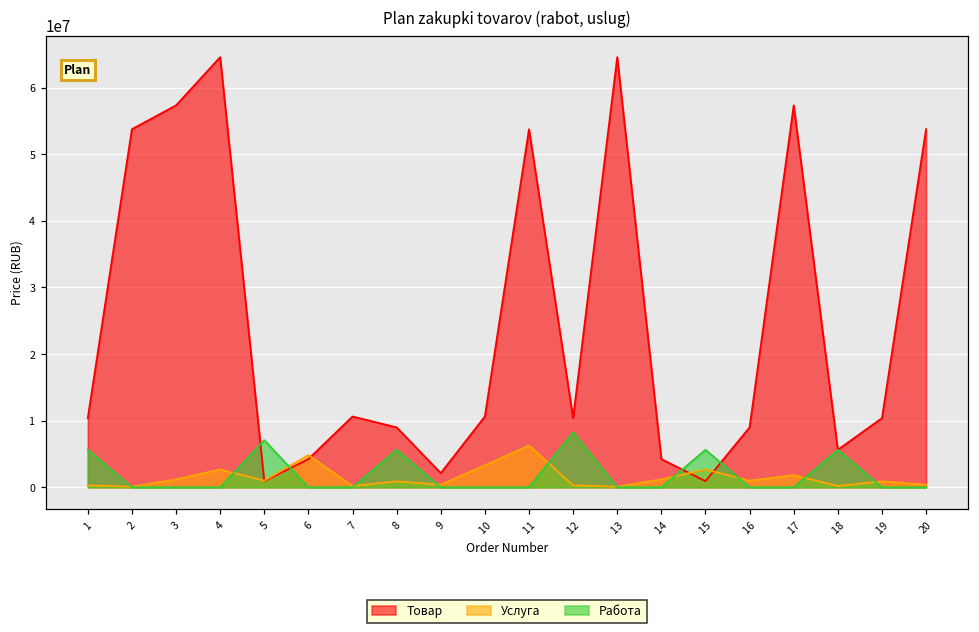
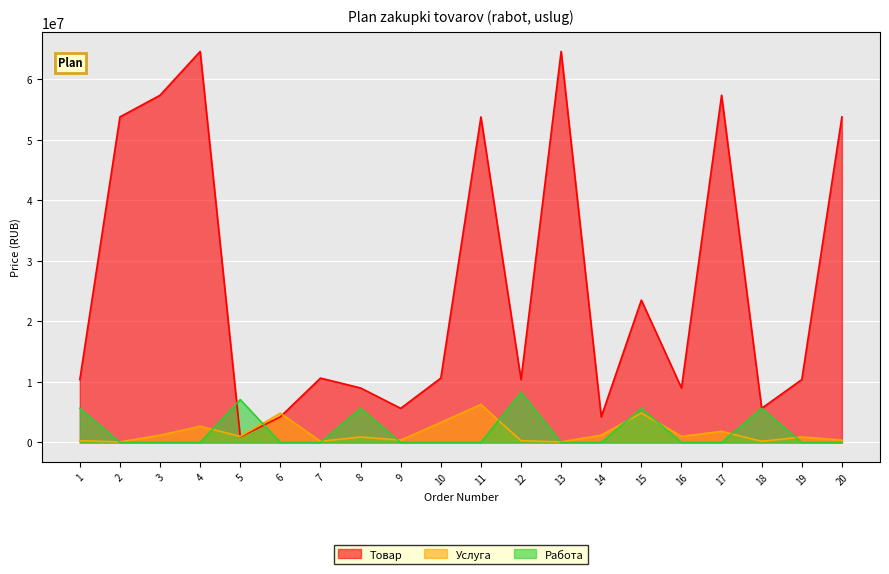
  {
    "Товар": {
      "1": 10000000,
      "2": 54000000,
      "3": 57000000,
      "4": 65000000,
      "6": 4000000,
      "7": 11000000,
      "8": 9000000,
-     "9": 2000000,
+     "9": 6000000,
      "10": 11000000,
      "11": 54000000,
      "12": 10000000,
      "13": 65000000,
      "14": 4000000,
-     "15": 1000000,
+     "15": 24000000,
      "16": 9000000,
      "17": 57000000,
      "19": 10000000,
      "20": 54000000
    },
    "Услуга": {
      "1": 0,
      "3": 1000000,
      "4": 3000000,
      "6": 5000000,
      "8": 1000000,
      "10": 3000000,
      "11": 6000000,
      "12": 0,
      "14": 1000000,
-     "15": 3000000,
+     "15": 5000000,
      "16": 1000000,
      "17": 2000000,
      "18": 0,
      "19": 1000000
    },
    "Работа": {
      "1": 6000000,
      "3": 0,
      "4": 0,
      "5": 7000000,
      "6": 0,
      "8": 6000000,
      "10": 0,
      "11": 0,
      "12": 8000000,
      "14": 0,
      "15": 6000000,
      "16": 0,
      "17": 0,
      "19": 0
    }
  }
